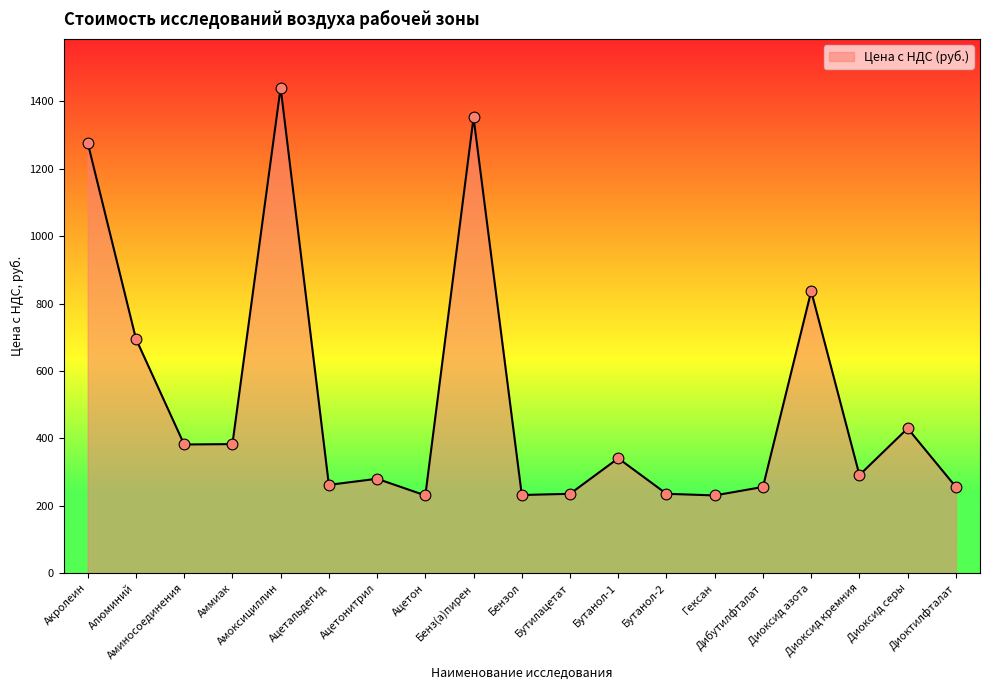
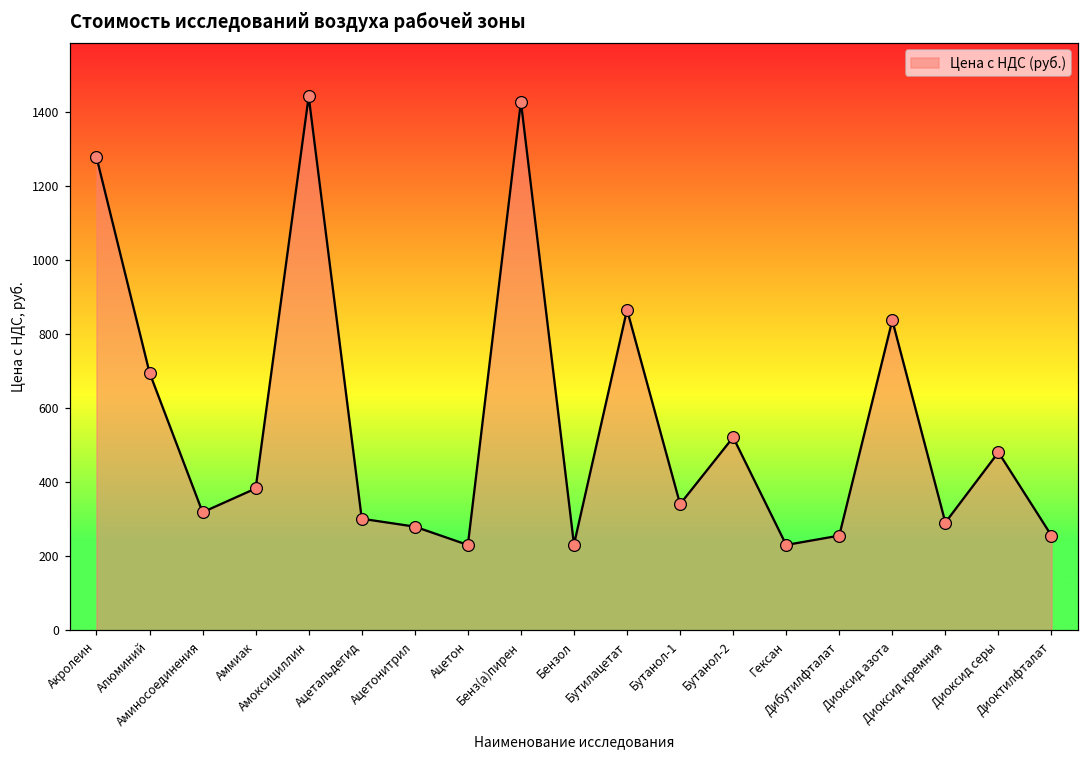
  {
    "Акролеин": 1280,
    "Алюминий": 700,
-   "Аминосоединения": 380,
+   "Аминосоединения": 320,
    "Аммиак": 380,
    "Амоксициллин": 1440,
-   "Ацетальдегид": 260,
+   "Ацетальдегид": 300,
    "Ацетонитрил": 280,
    "Ацетон": 230,
-   "Бенз(а)пирен": 1350,
+   "Бенз(а)пирен": 1430,
    "Бензол": 230,
-   "Бутилацетат": 240,
+   "Бутилацетат": 870,
    "Бутанол-1": 340,
-   "Бутанол-2": 240,
+   "Бутанол-2": 520,
    "Гексан": 230,
    "Дибутилфталат": 260,
    "Диоксид азота": 840,
    "Диоксид кремния": 290,
-   "Диоксид серы": 430,
+   "Диоксид серы": 480,
    "Диоктилфталат": 260
  }
